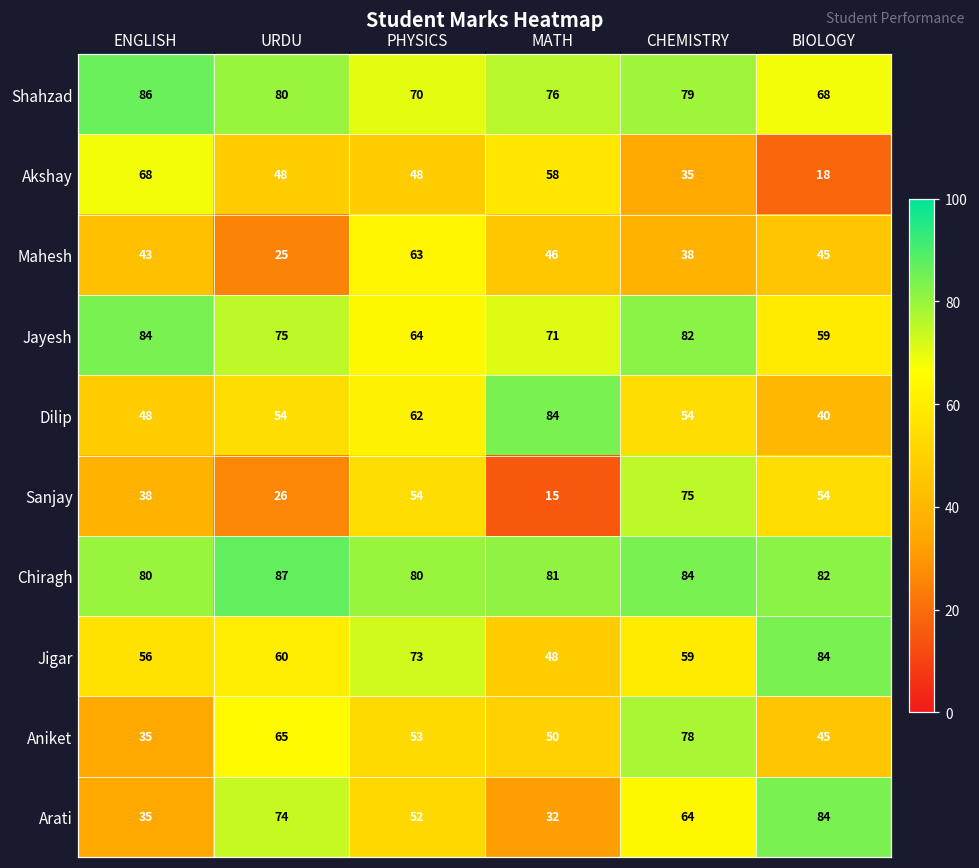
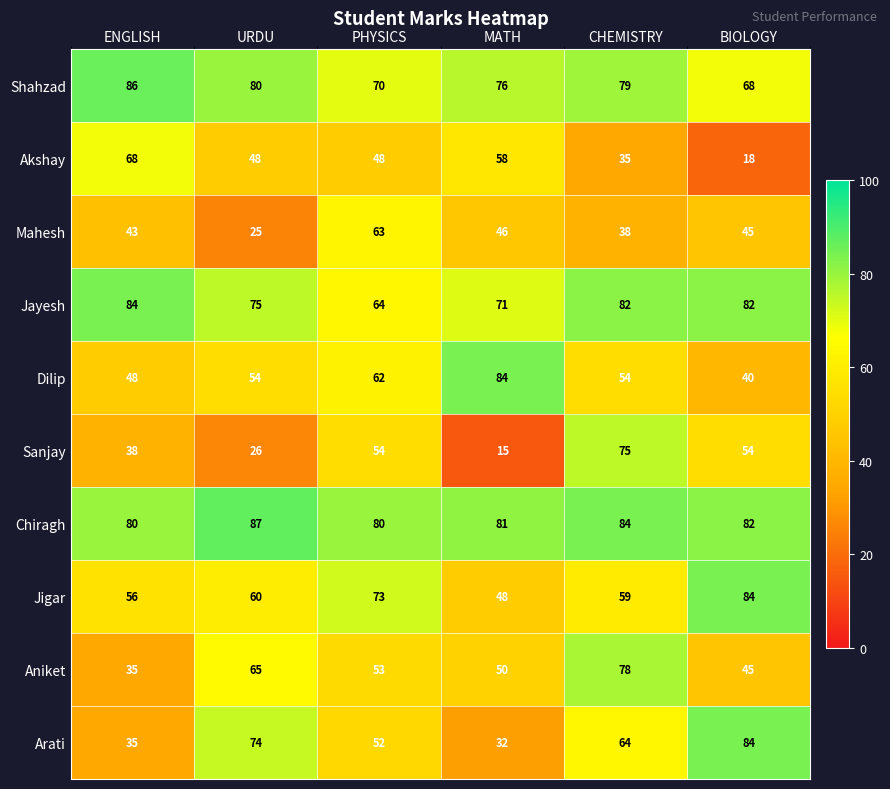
  {
    "Shahzad": {
      "ENGLISH": 86,
      "URDU": 80,
      "PHYSICS": 70,
      "MATH": 76,
      "CHEMISTRY": 79,
      "BIOLOGY": 68
    },
    "Akshay": {
      "ENGLISH": 68,
      "URDU": 48,
      "PHYSICS": 48,
      "MATH": 58,
      "CHEMISTRY": 35,
      "BIOLOGY": 18
    },
    "Mahesh": {
      "ENGLISH": 43,
      "URDU": 25,
      "PHYSICS": 63,
      "MATH": 46,
      "CHEMISTRY": 38,
      "BIOLOGY": 45
    },
    "Jayesh": {
      "ENGLISH": 84,
      "URDU": 75,
      "PHYSICS": 64,
      "MATH": 71,
      "CHEMISTRY": 82,
-     "BIOLOGY": 59
+     "BIOLOGY": 82
    },
    "Dilip": {
      "ENGLISH": 48,
      "URDU": 54,
      "PHYSICS": 62,
      "MATH": 84,
      "CHEMISTRY": 54,
      "BIOLOGY": 40
    },
    "Sanjay": {
      "ENGLISH": 38,
      "URDU": 26,
      "PHYSICS": 54,
      "MATH": 15,
      "CHEMISTRY": 75,
      "BIOLOGY": 54
    },
    "Chiragh": {
      "ENGLISH": 80,
      "URDU": 87,
      "PHYSICS": 80,
      "MATH": 81,
      "CHEMISTRY": 84,
      "BIOLOGY": 82
    },
    "Jigar": {
      "ENGLISH": 56,
      "URDU": 60,
      "PHYSICS": 73,
      "MATH": 48,
      "CHEMISTRY": 59,
      "BIOLOGY": 84
    },
    "Aniket": {
      "ENGLISH": 35,
      "URDU": 65,
      "PHYSICS": 53,
      "MATH": 50,
      "CHEMISTRY": 78,
      "BIOLOGY": 45
    },
    "Arati": {
      "ENGLISH": 35,
      "URDU": 74,
      "PHYSICS": 52,
      "MATH": 32,
      "CHEMISTRY": 64,
      "BIOLOGY": 84
    }
  }
